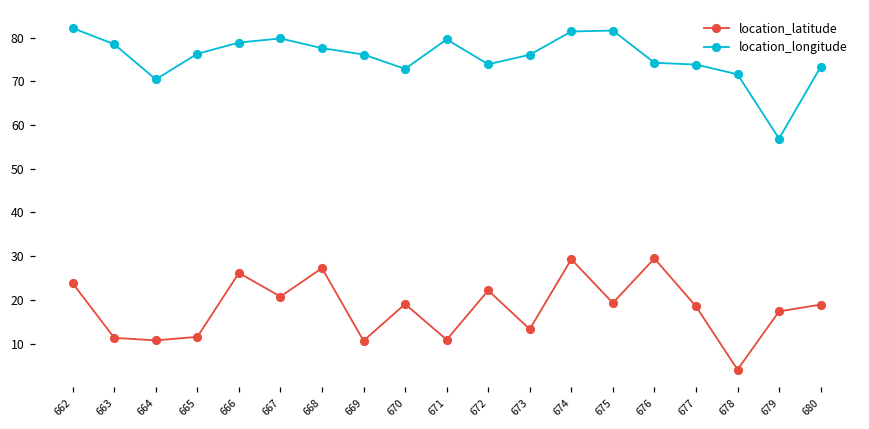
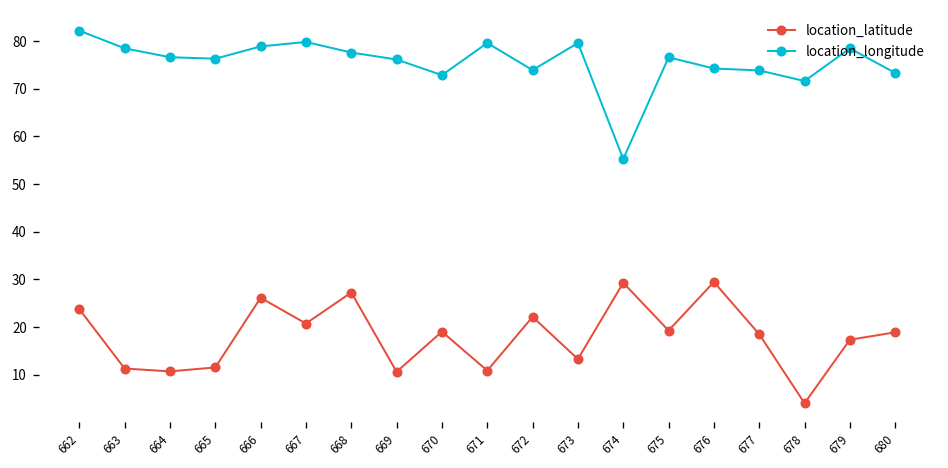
  {
    "location_latitude": {
      "662": 24,
      "663": 11,
      "664": 11,
      "665": 12,
      "666": 26,
      "667": 21,
      "668": 27,
      "669": 11,
      "670": 19,
      "671": 11,
      "672": 22,
      "673": 13,
      "674": 29,
      "675": 19,
      "676": 29,
      "677": 19,
      "678": 4,
      "679": 17,
      "680": 19
    },
    "location_longitude": {
      "662": 82,
      "663": 78,
-     "664": 70,
+     "664": 77,
      "665": 76,
      "666": 79,
      "667": 80,
      "668": 78,
      "669": 76,
      "670": 73,
      "671": 80,
      "672": 74,
-     "673": 76,
-     "674": 81,
-     "675": 82,
+     "673": 80,
+     "674": 55,
+     "675": 77,
      "676": 74,
      "677": 74,
      "678": 72,
-     "679": 57,
+     "679": 78,
      "680": 73
    }
  }
